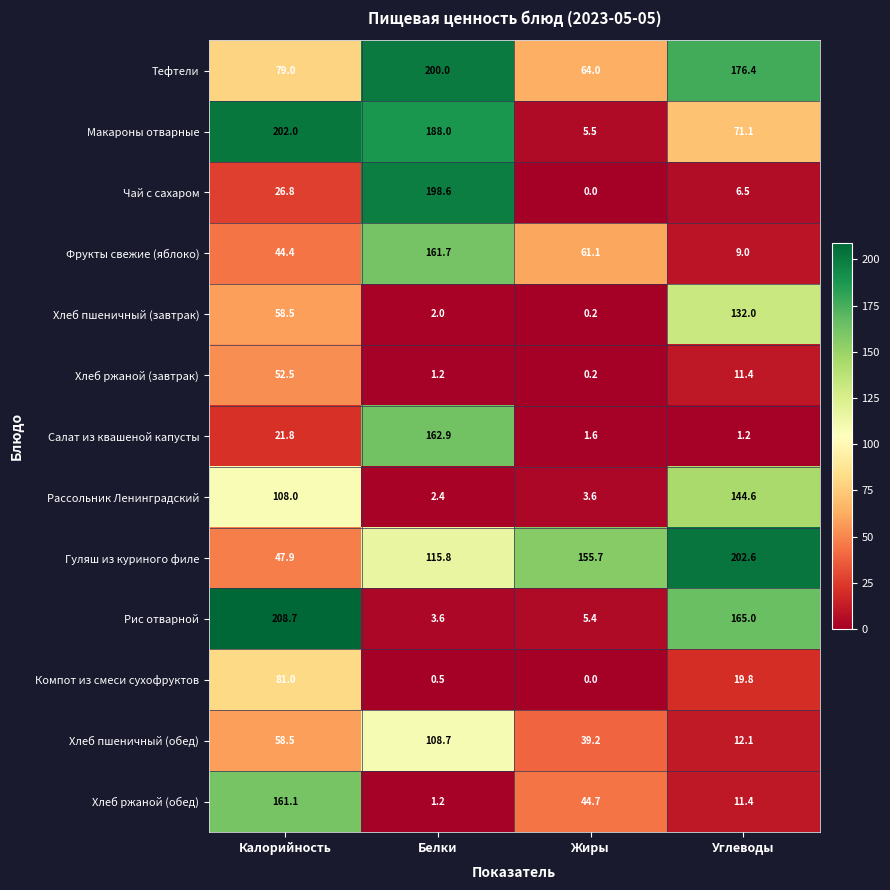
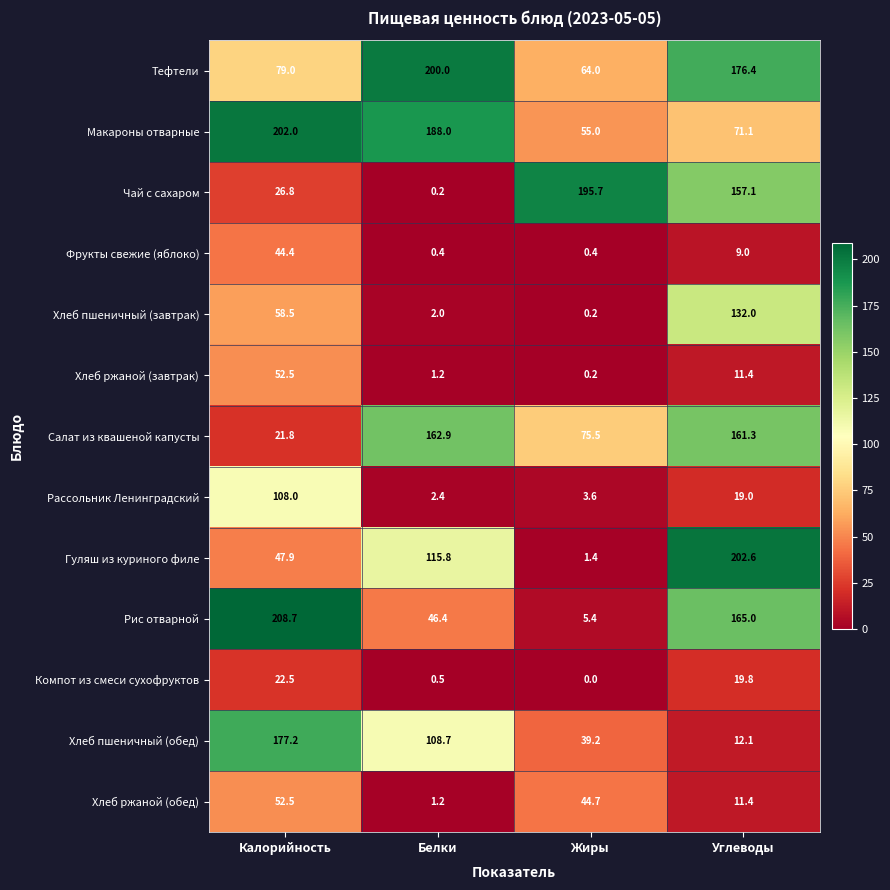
  {
    "Тефтели": {
      "Калорийность": 79.0,
      "Белки": 200.0,
      "Жиры": 64.0,
      "Углеводы": 176.4
    },
    "Макароны отварные": {
      "Калорийность": 202.0,
      "Белки": 188.0,
-     "Жиры": 5.5,
+     "Жиры": 55.0,
      "Углеводы": 71.1
    },
    "Чай с сахаром": {
      "Калорийность": 26.8,
-     "Белки": 198.6,
-     "Жиры": 0.0,
-     "Углеводы": 6.5
+     "Белки": 0.2,
+     "Жиры": 195.7,
+     "Углеводы": 157.1
    },
    "Фрукты свежие (яблоко)": {
      "Калорийность": 44.4,
-     "Белки": 161.7,
-     "Жиры": 61.1,
+     "Белки": 0.4,
+     "Жиры": 0.4,
      "Углеводы": 9.0
    },
    "Хлеб пшеничный (завтрак)": {
      "Калорийность": 58.5,
      "Белки": 2.0,
      "Жиры": 0.2,
      "Углеводы": 132.0
    },
    "Хлеб ржаной (завтрак)": {
      "Калорийность": 52.5,
      "Белки": 1.2,
      "Жиры": 0.2,
      "Углеводы": 11.4
    },
    "Салат из квашеной капусты": {
      "Калорийность": 21.8,
      "Белки": 162.9,
-     "Жиры": 1.6,
-     "Углеводы": 1.2
+     "Жиры": 75.5,
+     "Углеводы": 161.3
    },
    "Рассольник Ленинградский": {
      "Калорийность": 108.0,
      "Белки": 2.4,
      "Жиры": 3.6,
-     "Углеводы": 144.6
+     "Углеводы": 19.0
    },
    "Гуляш из куриного филе": {
      "Калорийность": 47.9,
      "Белки": 115.8,
-     "Жиры": 155.7,
+     "Жиры": 1.4,
      "Углеводы": 202.6
    },
    "Рис отварной": {
      "Калорийность": 208.7,
-     "Белки": 3.6,
+     "Белки": 46.4,
      "Жиры": 5.4,
      "Углеводы": 165.0
    },
    "Компот из смеси сухофруктов": {
-     "Калорийность": 81.0,
+     "Калорийность": 22.5,
      "Белки": 0.5,
      "Жиры": 0.0,
      "Углеводы": 19.8
    },
    "Хлеб пшеничный (обед)": {
-     "Калорийность": 58.5,
+     "Калорийность": 177.2,
      "Белки": 108.7,
      "Жиры": 39.2,
      "Углеводы": 12.1
    },
    "Хлеб ржаной (обед)": {
-     "Калорийность": 161.1,
+     "Калорийность": 52.5,
      "Белки": 1.2,
      "Жиры": 44.7,
      "Углеводы": 11.4
    }
  }
